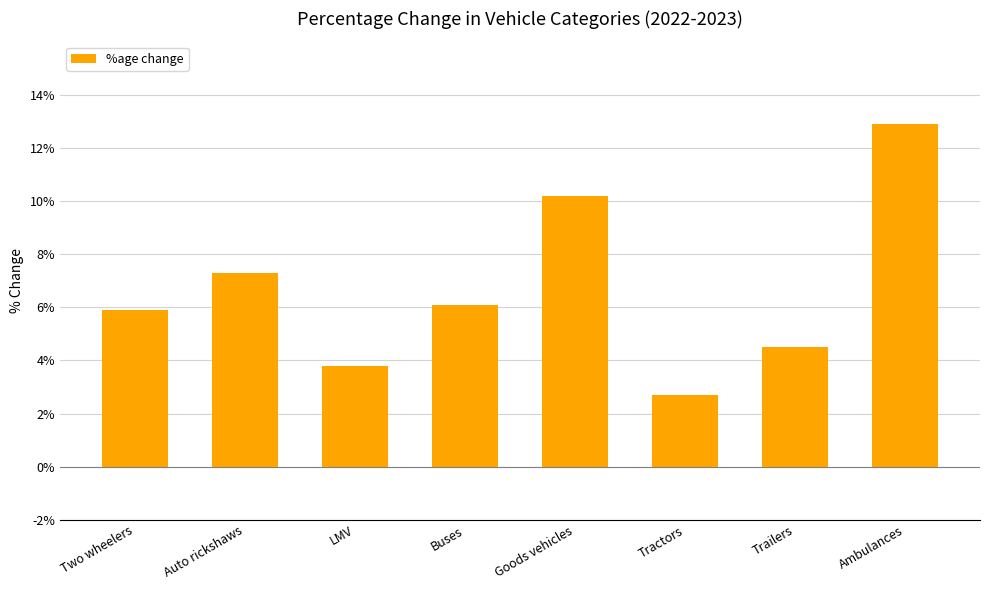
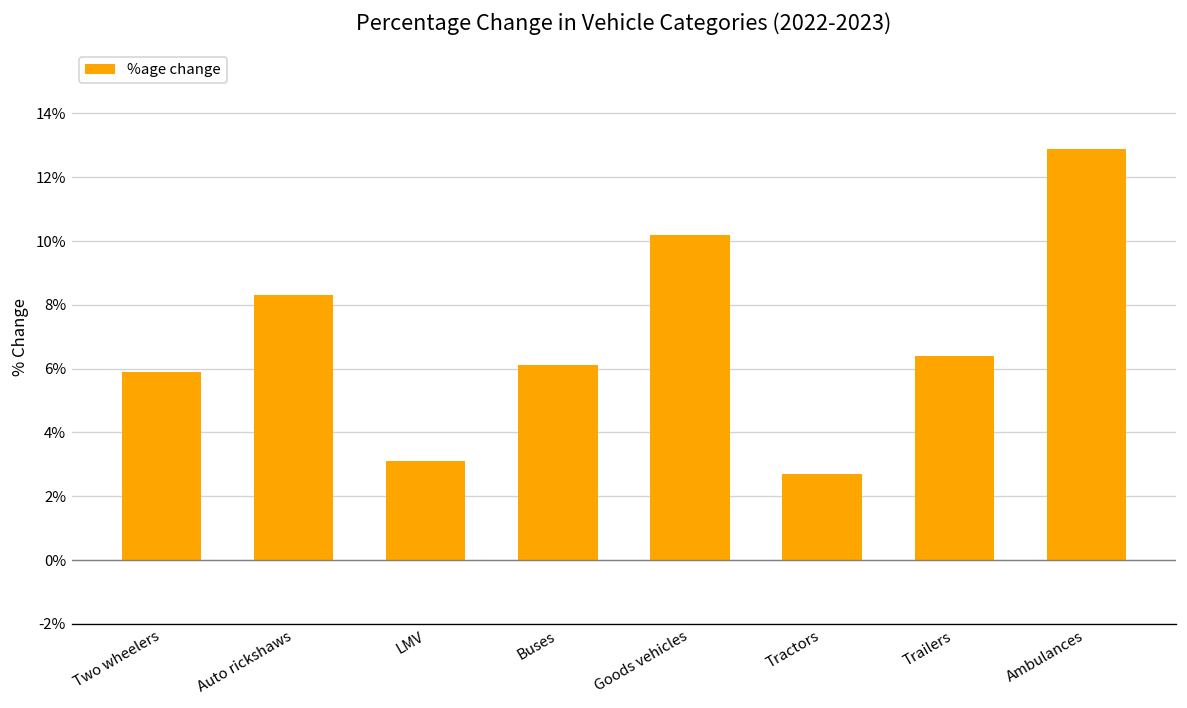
  {
    "Two wheelers": "5.9%",
-   "Auto rickshaws": "7.3%",
-   "LMV": "3.8%",
+   "Auto rickshaws": "8.3%",
+   "LMV": "3.1%",
    "Buses": "6.1%",
    "Goods vehicles": "10.2%",
    "Tractors": "2.7%",
-   "Trailers": "4.5%",
+   "Trailers": "6.4%",
    "Ambulances": "12.9%"
  }
